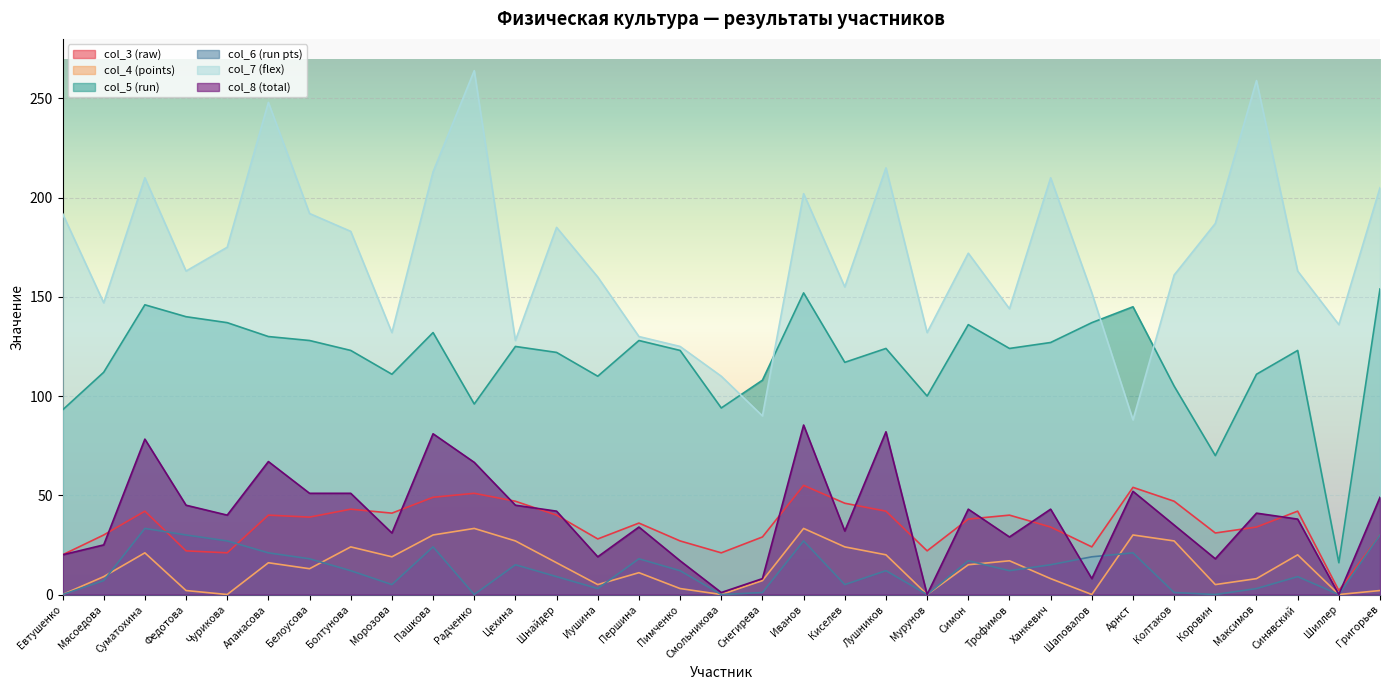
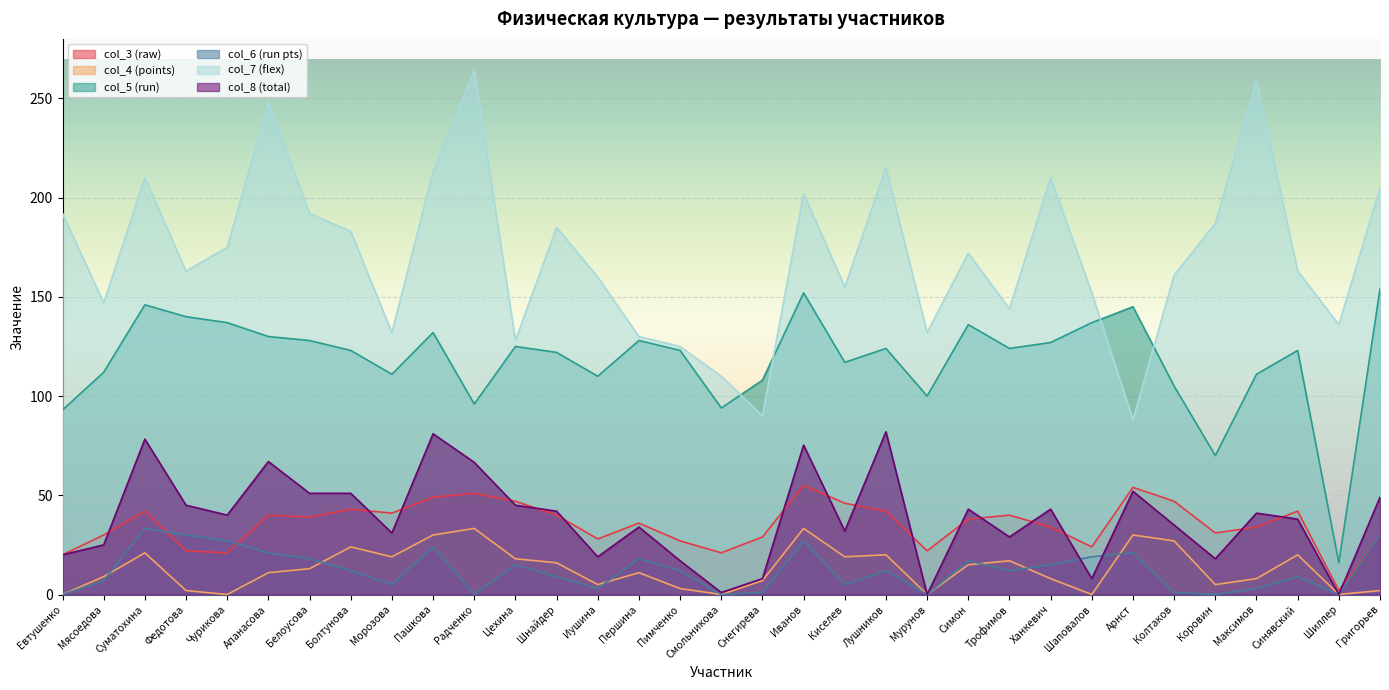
  {
    "col_3 (raw)": {
      "Мясоедова": 30,
      "Суматохина": 42,
      "Федотова": 22,
      "Чурикова": 21,
      "Апанасова": 40,
      "Белоусова": 39,
      "Болтунова": 43,
      "Морозова": 41,
      "Пашкова": 49,
      "Радченко": 51,
      "Цехина": 47,
      "Шнайдер": 40,
      "Иушина": 28,
      "Першина": 36,
      "Пимченко": 27,
      "Смольникова": 21,
      "Снегирева": 29,
      "Иванов": 55,
      "Киселев": 46,
      "Лушников": 42,
      "Мурунов": 22,
      "Симон": 38,
      "Трофимов": 40,
      "Ханкевич": 34,
      "Шаповалов": 24,
      "Арнст": 54,
      "Колтаков": 47,
      "Коровин": 31,
      "Максимов": 34,
      "Синявский": 42,
      "Шиллер": 2
    },
    "col_4 (points)": {
      "Мясоедова": 9,
      "Суматохина": 21,
      "Федотова": 2,
      "Чурикова": 0,
-     "Апанасова": 16,
+     "Апанасова": 11,
      "Белоусова": 13,
      "Болтунова": 24,
      "Морозова": 19,
      "Пашкова": 30,
      "Радченко": 33,
-     "Цехина": 27,
+     "Цехина": 18,
      "Шнайдер": 16,
      "Иушина": 5,
      "Першина": 11,
      "Пимченко": 3,
      "Иванов": 33,
-     "Киселев": 24,
+     "Киселев": 19,
      "Лушников": 20,
      "Симон": 15,
      "Трофимов": 17,
      "Ханкевич": 8,
      "Шаповалов": 0,
      "Арнст": 30,
      "Колтаков": 27,
      "Коровин": 5,
      "Максимов": 8,
      "Синявский": 20,
      "Григорьев": 2
    },
    "col_7 (flex)": {
      "Евтушенко": 192,
      "Мясоедова": 147,
      "Суматохина": 210,
      "Федотова": 163,
      "Чурикова": 175,
      "Апанасова": 248,
      "Белоусова": 192,
      "Болтунова": 183,
      "Морозова": 132,
      "Пашкова": 213,
      "Радченко": 264,
      "Цехина": 128,
      "Шнайдер": 185,
      "Иушина": 160,
      "Першина": 130,
      "Пимченко": 125,
      "Смольникова": 110,
      "Снегирева": 90,
      "Иванов": 202,
      "Киселев": 155,
      "Лушников": 215,
      "Мурунов": 132,
      "Симон": 172,
      "Трофимов": 144,
      "Ханкевич": 210,
      "Шаповалов": 152,
      "Арнст": 88,
      "Колтаков": 161,
      "Коровин": 187,
      "Максимов": 259,
      "Синявский": 163,
      "Шиллер": 136,
      "Григорьев": 205
    },
    "col_8 (total)": {
      "Мясоедова": 25,
      "Суматохина": 78,
      "Федотова": 45,
      "Чурикова": 40,
      "Апанасова": 67,
      "Белоусова": 51,
      "Болтунова": 51,
      "Морозова": 31,
      "Пашкова": 81,
      "Радченко": 67,
      "Цехина": 45,
      "Шнайдер": 42,
      "Иушина": 19,
      "Першина": 34,
      "Пимченко": 17,
-     "Иванов": 85,
+     "Иванов": 75,
      "Киселев": 32,
      "Лушников": 82,
      "Симон": 43,
      "Трофимов": 29,
      "Ханкевич": 43,
      "Шаповалов": 8,
      "Арнст": 52,
      "Колтаков": 35,
      "Коровин": 18,
      "Максимов": 41,
      "Синявский": 38,
      "Григорьев": 49
    }
  }
